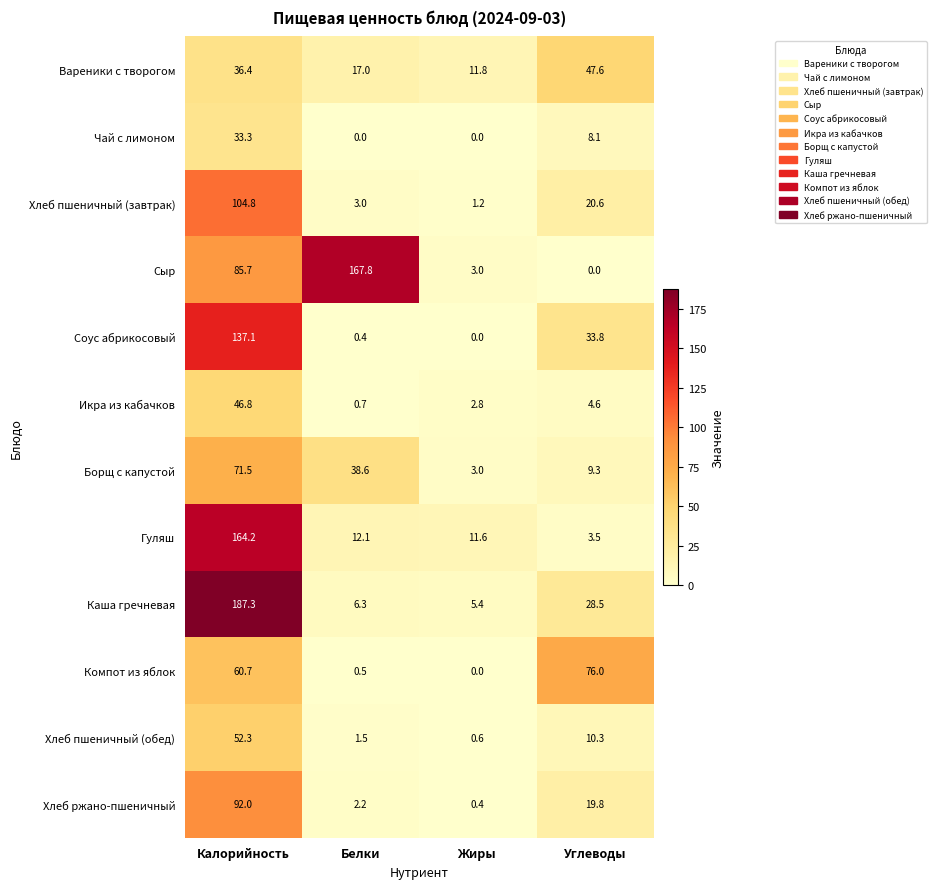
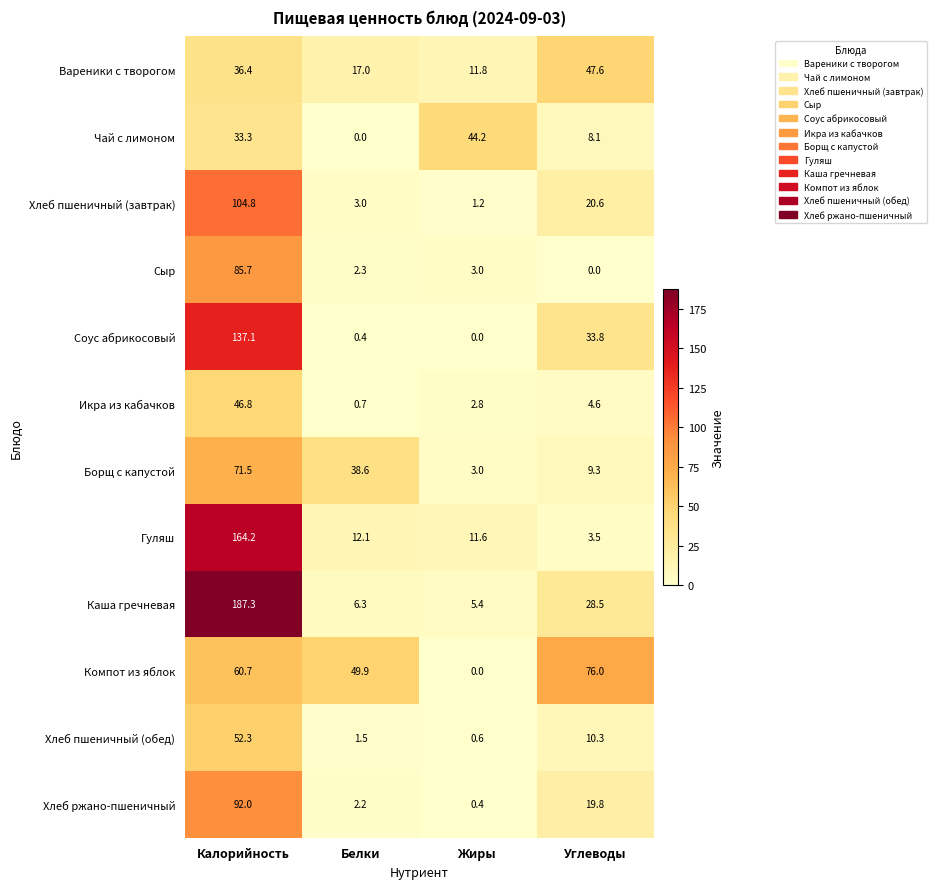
  {
    "Вареники с творогом": {
      "Калорийность": 36.4,
      "Белки": 17.0,
      "Жиры": 11.8,
      "Углеводы": 47.6
    },
    "Чай с лимоном": {
      "Калорийность": 33.3,
      "Белки": 0.0,
-     "Жиры": 0.0,
+     "Жиры": 44.2,
      "Углеводы": 8.1
    },
    "Хлеб пшеничный (завтрак)": {
      "Калорийность": 104.8,
      "Белки": 3.0,
      "Жиры": 1.2,
      "Углеводы": 20.6
    },
    "Сыр": {
      "Калорийность": 85.7,
-     "Белки": 167.8,
+     "Белки": 2.3,
      "Жиры": 3.0,
      "Углеводы": 0.0
    },
    "Соус абрикосовый": {
      "Калорийность": 137.1,
      "Белки": 0.4,
      "Жиры": 0.0,
      "Углеводы": 33.8
    },
    "Икра из кабачков": {
      "Калорийность": 46.8,
      "Белки": 0.7,
      "Жиры": 2.8,
      "Углеводы": 4.6
    },
    "Борщ с капустой": {
      "Калорийность": 71.5,
      "Белки": 38.6,
      "Жиры": 3.0,
      "Углеводы": 9.3
    },
    "Гуляш": {
      "Калорийность": 164.2,
      "Белки": 12.1,
      "Жиры": 11.6,
      "Углеводы": 3.5
    },
    "Каша гречневая": {
      "Калорийность": 187.3,
      "Белки": 6.3,
      "Жиры": 5.4,
      "Углеводы": 28.5
    },
    "Компот из яблок": {
      "Калорийность": 60.7,
-     "Белки": 0.5,
+     "Белки": 49.9,
      "Жиры": 0.0,
      "Углеводы": 76.0
    },
    "Хлеб пшеничный (обед)": {
      "Калорийность": 52.3,
      "Белки": 1.5,
      "Жиры": 0.6,
      "Углеводы": 10.3
    },
    "Хлеб ржано-пшеничный": {
      "Калорийность": 92.0,
      "Белки": 2.2,
      "Жиры": 0.4,
      "Углеводы": 19.8
    }
  }
